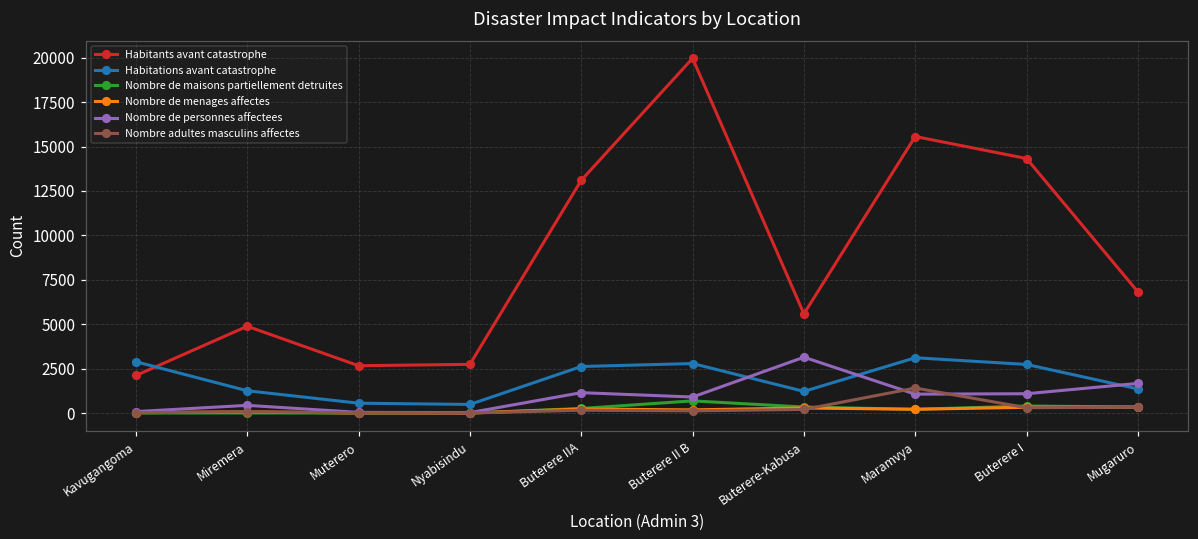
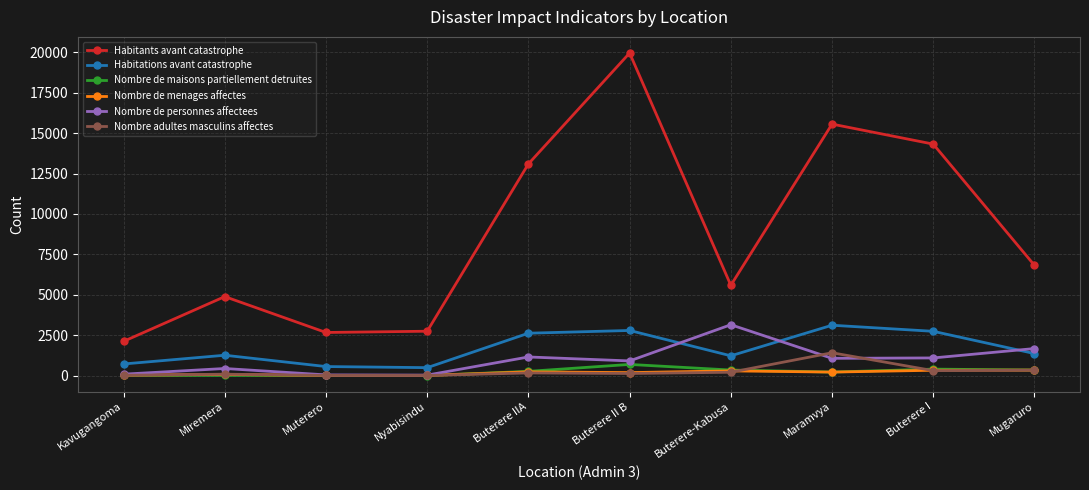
  {
    "Habitants avant catastrophe": {
      "Kavugangoma": 2100,
      "Miremera": 4900,
      "Muterero": 2700,
      "Nyabisindu": 2700,
      "Buterere IIA": 13100,
      "Buterere II B": 20000,
      "Buterere-Kabusa": 5600,
      "Maramvya": 15600,
      "Buterere I": 14300,
      "Mugaruro": 6800
    },
    "Habitations avant catastrophe": {
-     "Kavugangoma": 2900,
+     "Kavugangoma": 700,
      "Miremera": 1300,
      "Muterero": 600,
      "Nyabisindu": 500,
      "Buterere IIA": 2600,
      "Buterere II B": 2800,
      "Buterere-Kabusa": 1200,
      "Maramvya": 3100,
      "Buterere I": 2700,
      "Mugaruro": 1400
    },
    "Nombre de maisons partiellement detruites": {
      "Buterere II B": 700
    },
    "Nombre de personnes affectees": {
      "Miremera": 400,
      "Buterere IIA": 1100,
      "Buterere II B": 900,
      "Buterere-Kabusa": 3100,
      "Maramvya": 1100,
      "Buterere I": 1100,
      "Mugaruro": 1700
    },
    "Nombre adultes masculins affectes": {
      "Maramvya": 1400
    }
  }
